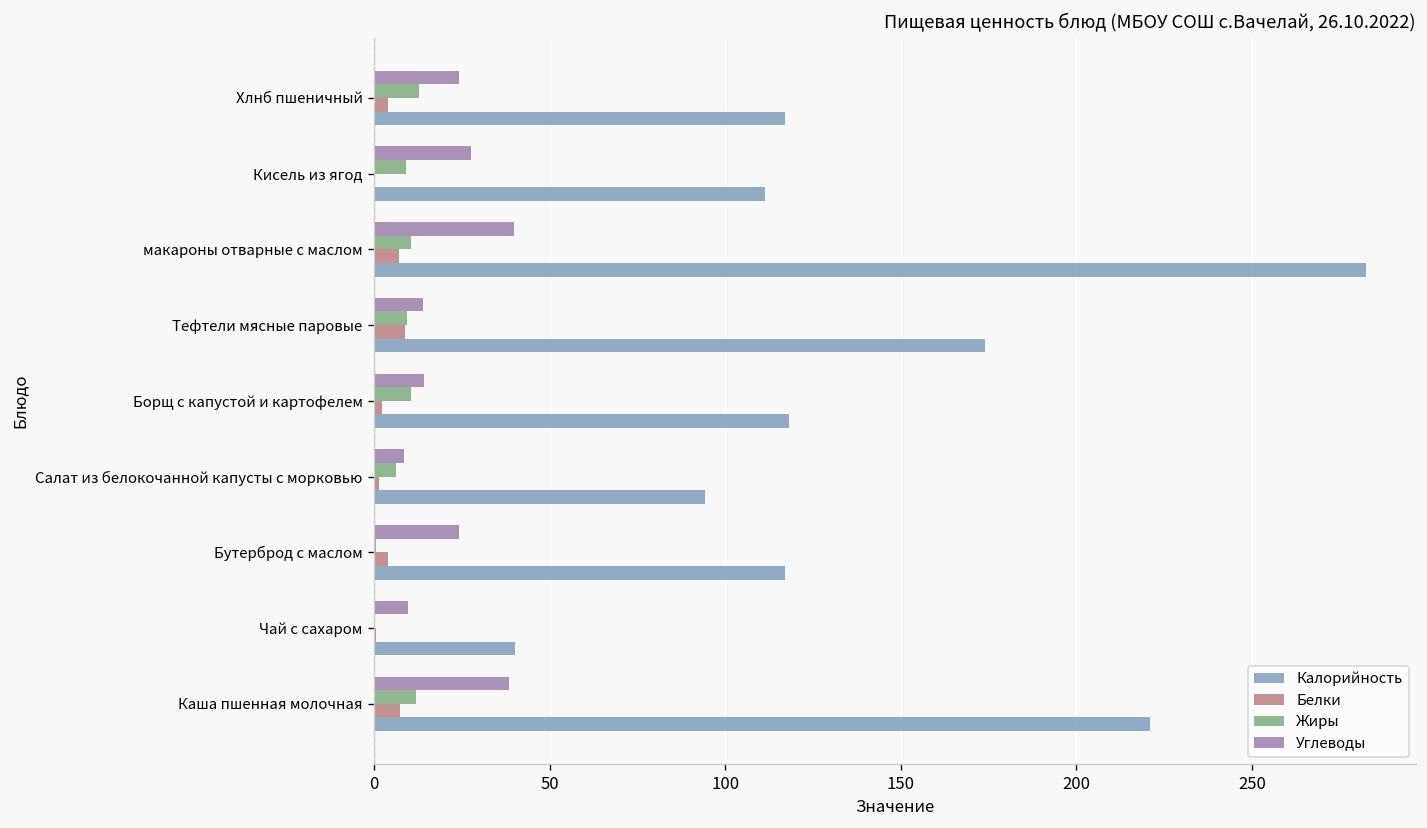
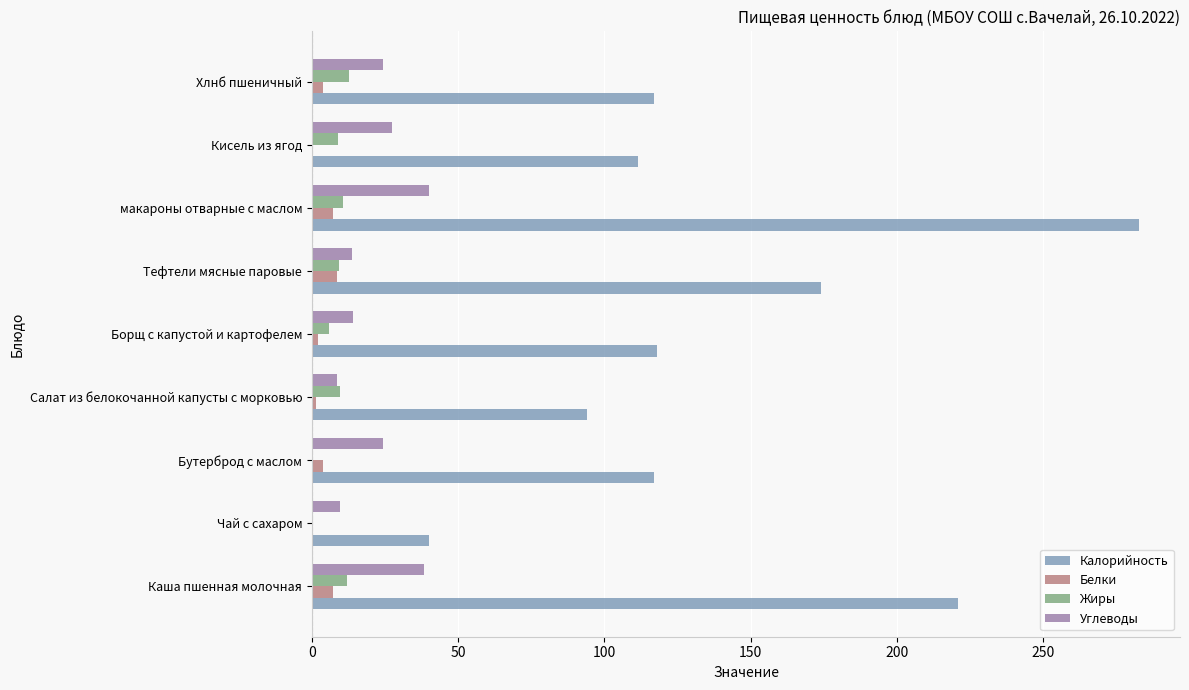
  {
    "Жиры": {
      "Хлнб пшеничный": 13,
      "Кисель из ягод": 9,
      "макароны отварные с маслом": 11,
      "Тефтели мясные паровые": 9,
-     "Борщ с капустой и картофелем": 11,
-     "Салат из белокочанной капусты с морковью": 6,
+     "Борщ с капустой и картофелем": 6,
+     "Салат из белокочанной капусты с морковью": 9,
      "Чай с сахаром": 0,
      "Каша пшенная молочная": 12
    }
  }
